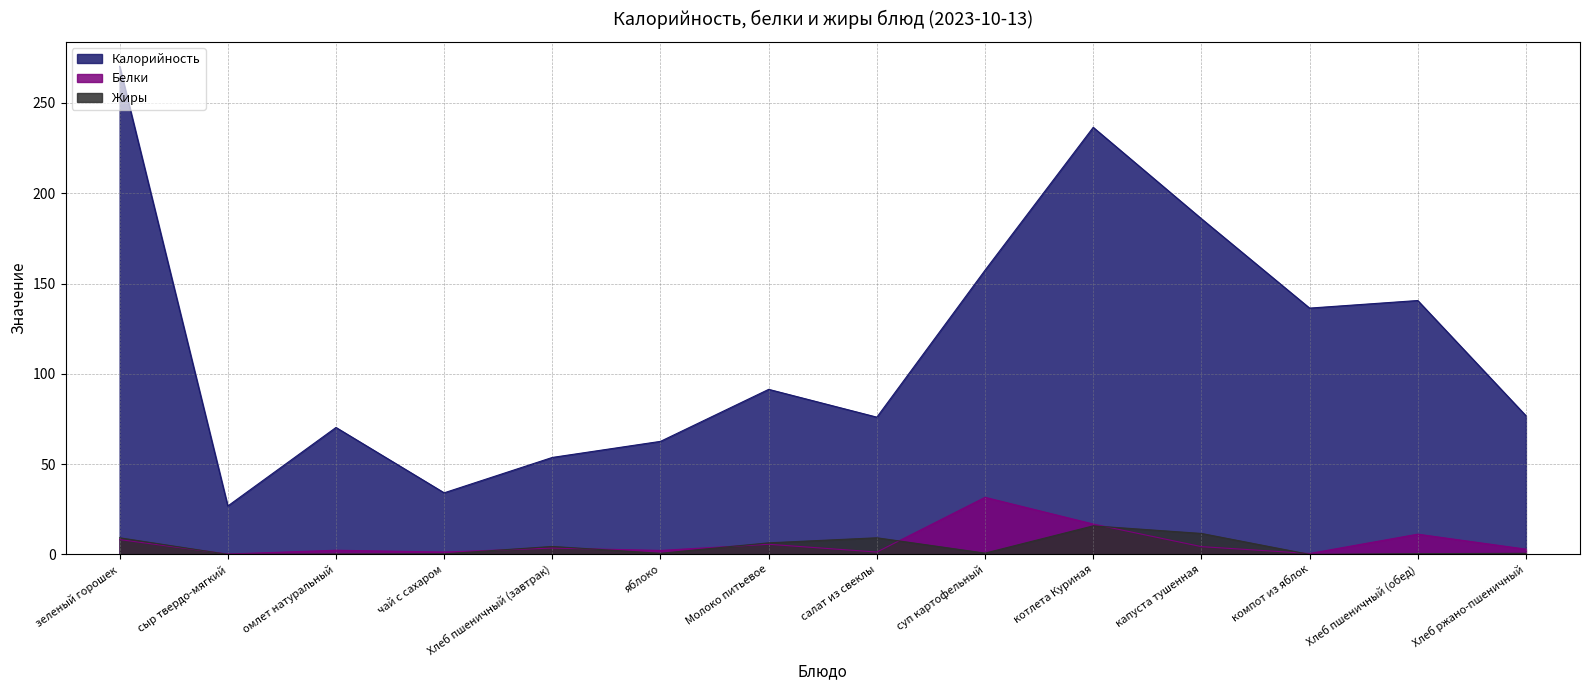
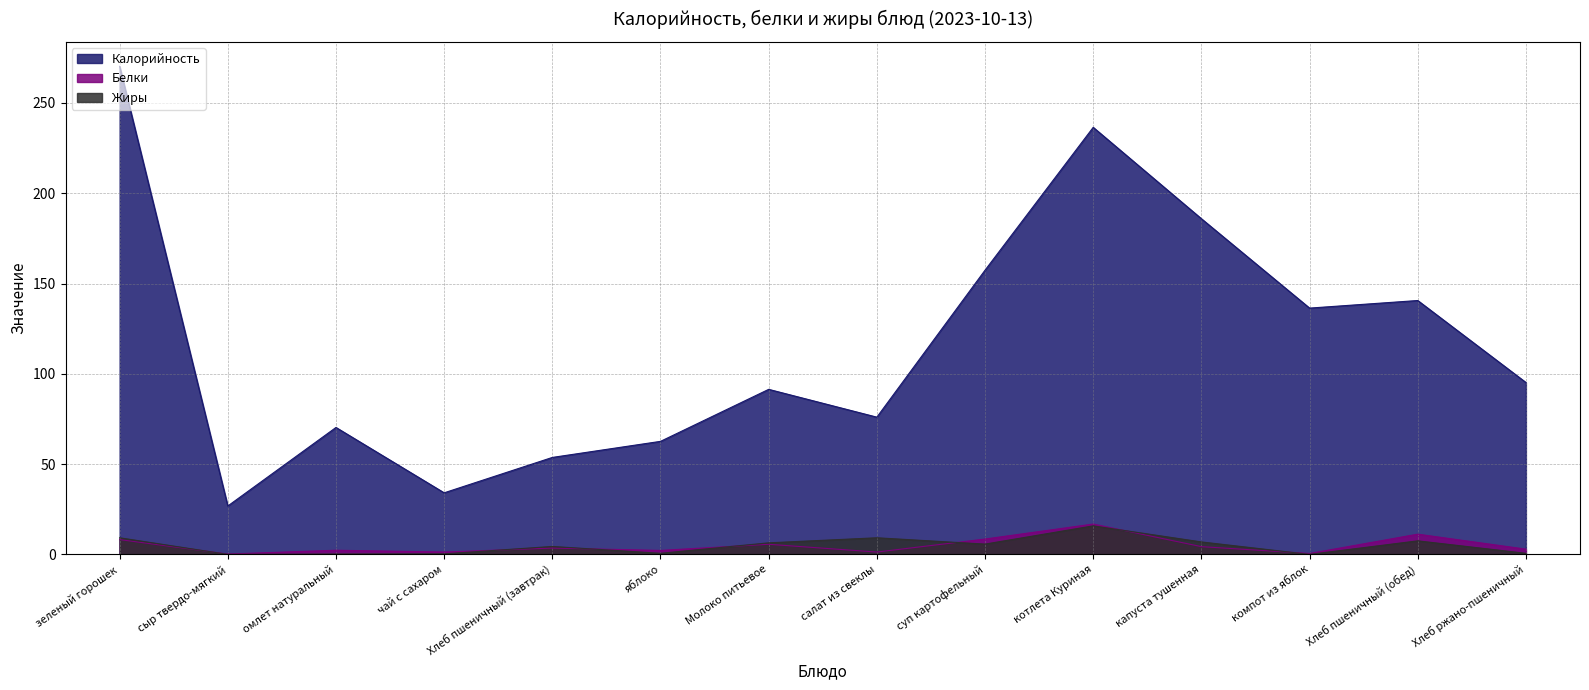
  {
    "Калорийность": {
      "сыр твердо-мягкий": 27,
      "омлет натуральный": 70,
      "чай с сахаром": 34,
      "Хлеб пшеничный (завтрак)": 54,
      "яблоко": 63,
      "Молоко питьевое": 91,
      "салат из свеклы": 76,
      "суп картофельный": 157,
      "котлета Куриная": 237,
      "капуста тушенная": 186,
      "компот из яблок": 136,
      "Хлеб пшеничный (обед)": 141,
-     "Хлеб ржано-пшеничный": 77
+     "Хлеб ржано-пшеничный": 95
    },
    "Белки": {
      "омлет натуральный": 2,
      "яблоко": 2,
      "салат из свеклы": 1,
-     "суп картофельный": 32,
+     "суп картофельный": 9,
      "капуста тушенная": 4,
      "Хлеб пшеничный (обед)": 11,
      "Хлеб ржано-пшеничный": 3
    },
    "Жиры": {
      "омлет натуральный": 0,
      "яблоко": 1,
      "салат из свеклы": 9,
-     "суп картофельный": 1,
-     "капуста тушенная": 12,
-     "Хлеб пшеничный (обед)": 0,
+     "суп картофельный": 6,
+     "капуста тушенная": 7,
+     "Хлеб пшеничный (обед)": 8,
      "Хлеб ржано-пшеничный": 1
    }
  }
